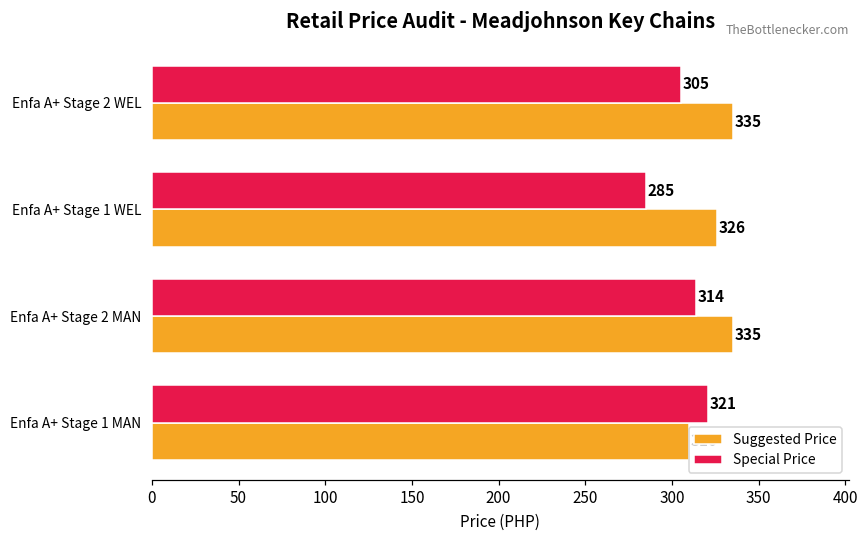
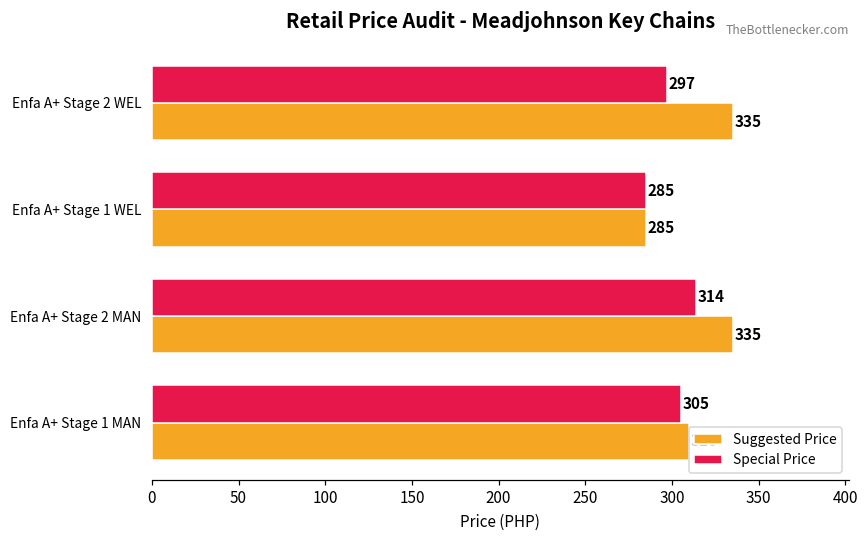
  {
    "Suggested Price": {
      "Enfa A+ Stage 2 WEL": 335,
-     "Enfa A+ Stage 1 WEL": 326,
+     "Enfa A+ Stage 1 WEL": 285,
      "Enfa A+ Stage 2 MAN": 335
    },
    "Special Price": {
-     "Enfa A+ Stage 2 WEL": 305,
+     "Enfa A+ Stage 2 WEL": 297,
      "Enfa A+ Stage 1 WEL": 285,
      "Enfa A+ Stage 2 MAN": 314,
-     "Enfa A+ Stage 1 MAN": 321
+     "Enfa A+ Stage 1 MAN": 305
    }
  }
